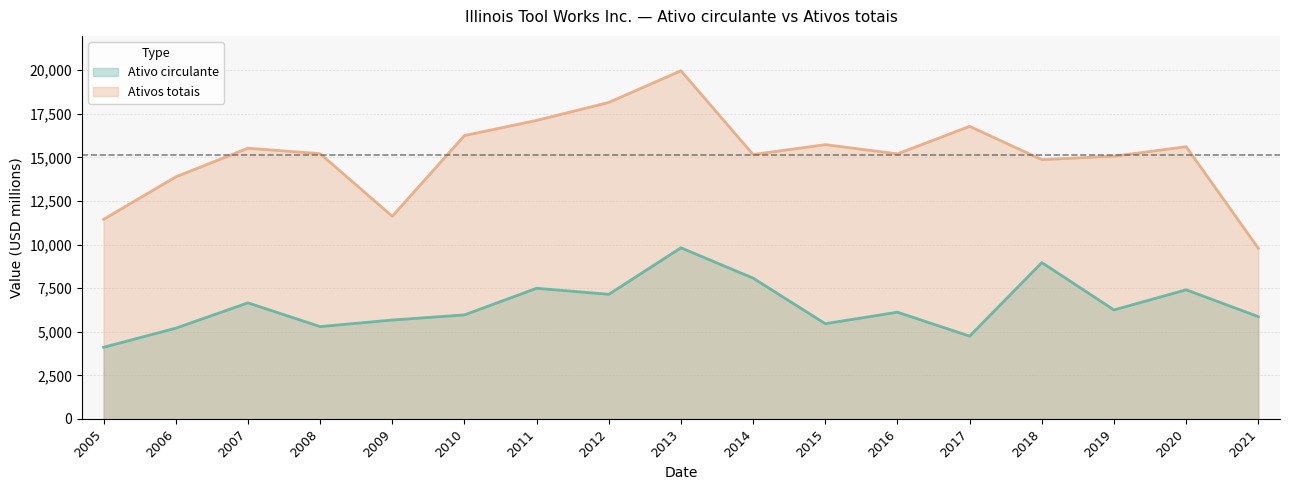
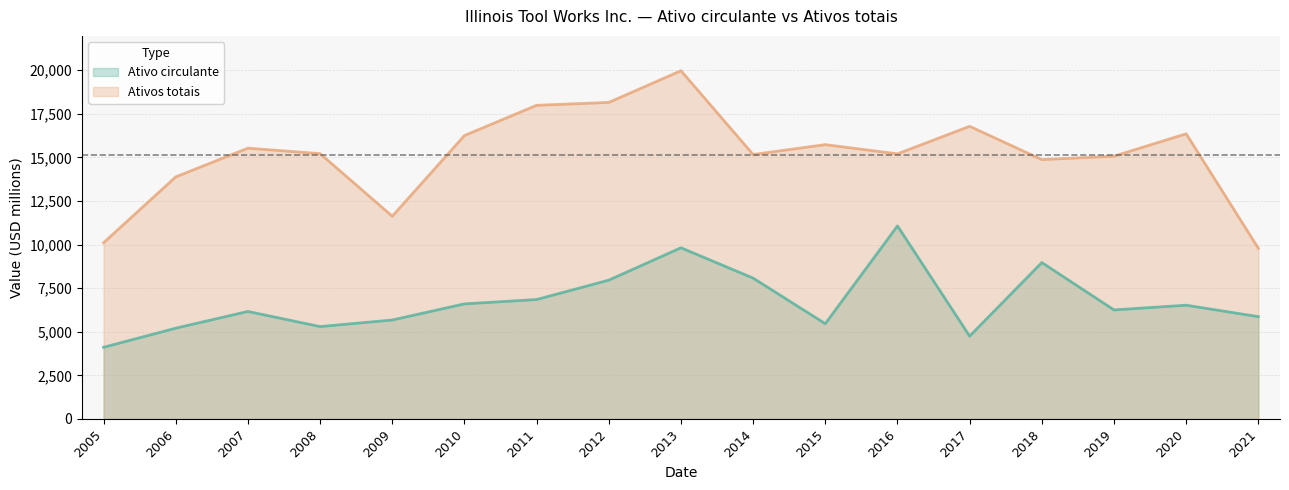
  {
    "Ativo circulante": {
      "2005": "4,100",
      "2006": "5,200",
-     "2007": "6,700",
+     "2007": "6,200",
      "2008": "5,300",
      "2009": "5,700",
-     "2010": "6,000",
-     "2011": "7,500",
-     "2012": "7,100",
+     "2010": "6,600",
+     "2011": "6,800",
+     "2012": "8,000",
      "2013": "9,800",
      "2014": "8,100",
      "2015": "5,500",
-     "2016": "6,100",
+     "2016": "11,100",
      "2017": "4,800",
      "2018": "9,000",
      "2019": "6,300",
-     "2020": "7,400",
+     "2020": "6,500",
      "2021": "5,900"
    },
    "Ativos totais": {
-     "2005": "11,400",
+     "2005": "10,100",
      "2006": "13,900",
      "2007": "15,500",
      "2008": "15,200",
      "2009": "11,600",
      "2010": "16,300",
-     "2011": "17,100",
+     "2011": "18,000",
      "2012": "18,100",
      "2013": "20,000",
      "2014": "15,200",
      "2015": "15,700",
      "2016": "15,200",
      "2017": "16,800",
      "2018": "14,900",
      "2019": "15,100",
-     "2020": "15,600",
+     "2020": "16,400",
      "2021": "9,800"
    }
  }
